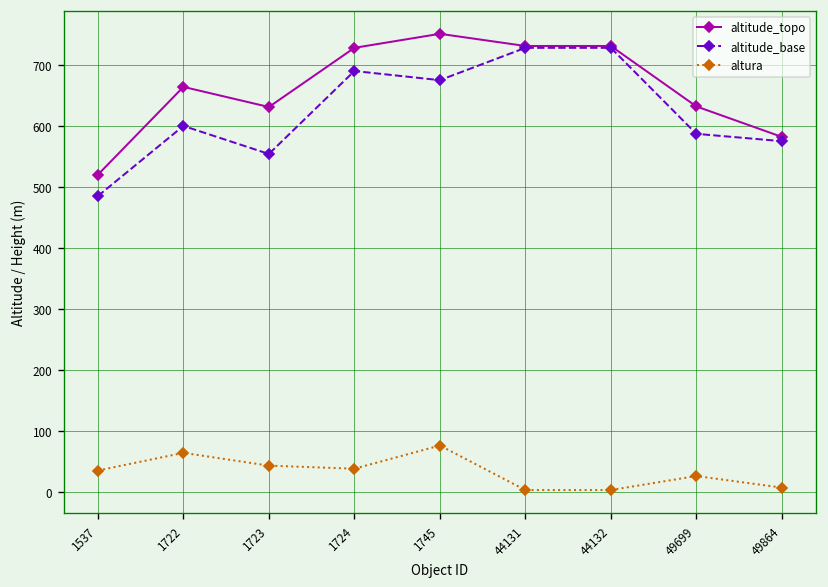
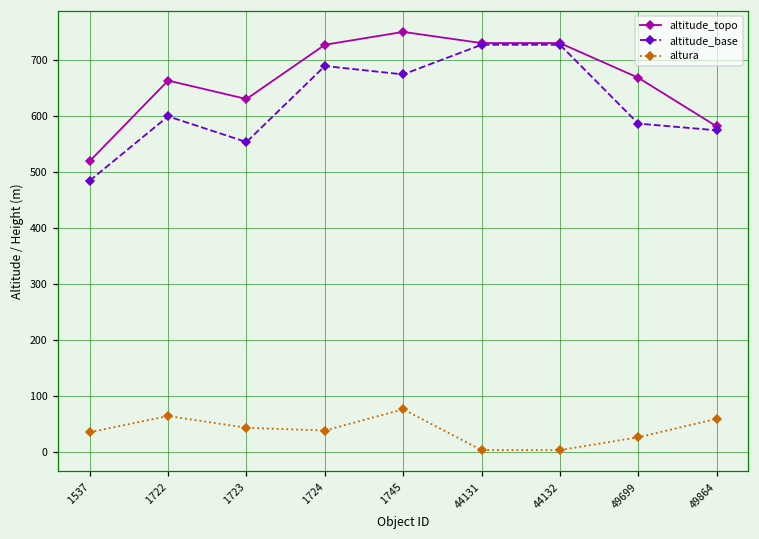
  {
    "altitude_topo": {
      "1537": 520,
      "1722": 660,
      "1723": 630,
      "1724": 730,
      "1745": 750,
-     "49699": 630,
+     "49699": 670,
      "49864": 580
    },
    "altitude_base": {
      "1537": 490,
      "1722": 600,
      "1723": 550,
      "1724": 690,
      "1745": 680,
      "49699": 590,
      "49864": 580
    },
    "altura": {
      "1537": 40,
      "1722": 60,
      "1723": 40,
      "1724": 40,
      "1745": 80,
      "44131": 0,
      "44132": 0,
      "49699": 30,
-     "49864": 10
+     "49864": 60
    }
  }
